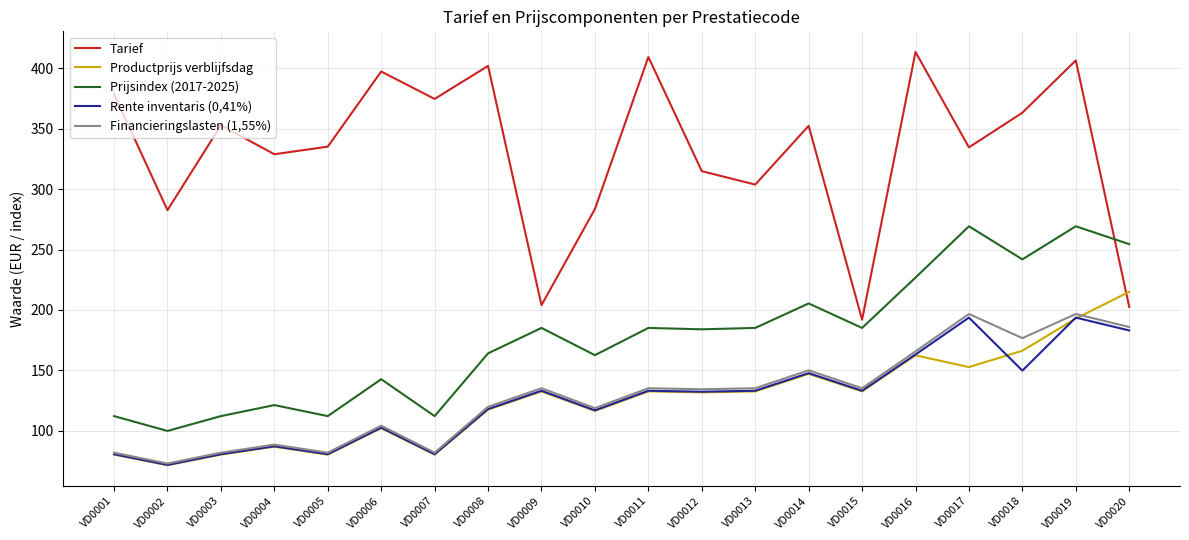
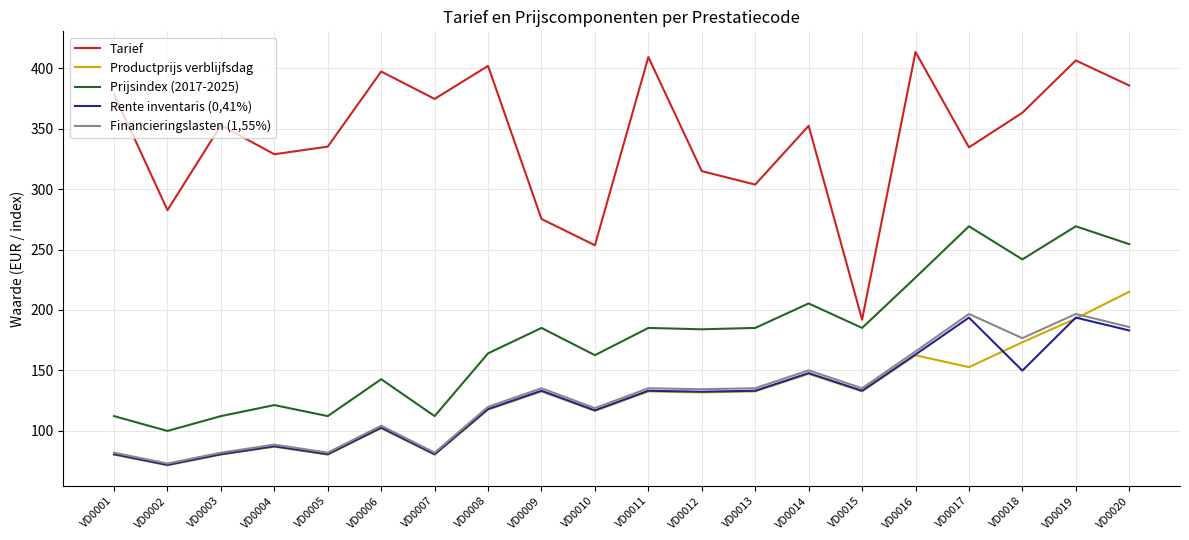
  {
    "Tarief": {
      "VD0002": 283,
      "VD0004": 329,
      "VD0005": 335,
      "VD0006": 397,
      "VD0007": 374,
      "VD0008": 402,
-     "VD0009": 204,
-     "VD0010": 283,
+     "VD0009": 275,
+     "VD0010": 253,
      "VD0011": 409,
      "VD0012": 315,
      "VD0013": 304,
      "VD0014": 352,
      "VD0015": 192,
      "VD0016": 413,
      "VD0017": 334,
      "VD0018": 363,
      "VD0019": 406,
-     "VD0020": 203
+     "VD0020": 386
    },
    "Productprijs verblijfsdag": {
      "VD0017": 153,
-     "VD0018": 166,
+     "VD0018": 173,
      "VD0020": 215
    },
    "Prijsindex (2017-2025)": {
      "VD0001": 112,
      "VD0002": 100,
      "VD0003": 112,
      "VD0004": 121,
      "VD0005": 112,
      "VD0006": 143,
      "VD0007": 112,
      "VD0008": 164,
      "VD0009": 185,
      "VD0010": 163,
      "VD0011": 185,
      "VD0012": 184,
      "VD0013": 185,
      "VD0014": 205,
      "VD0015": 185,
      "VD0016": 227,
      "VD0017": 269,
      "VD0018": 242,
      "VD0019": 269,
      "VD0020": 254
    },
    "Rente inventaris (0,41%)": {
      "VD0017": 194,
      "VD0018": 150,
      "VD0020": 183
    },
    "Financieringslasten (1,55%)": {
      "VD0014": 150,
      "VD0016": 166,
      "VD0017": 197,
      "VD0018": 177,
      "VD0019": 197,
      "VD0020": 186
    }
  }
